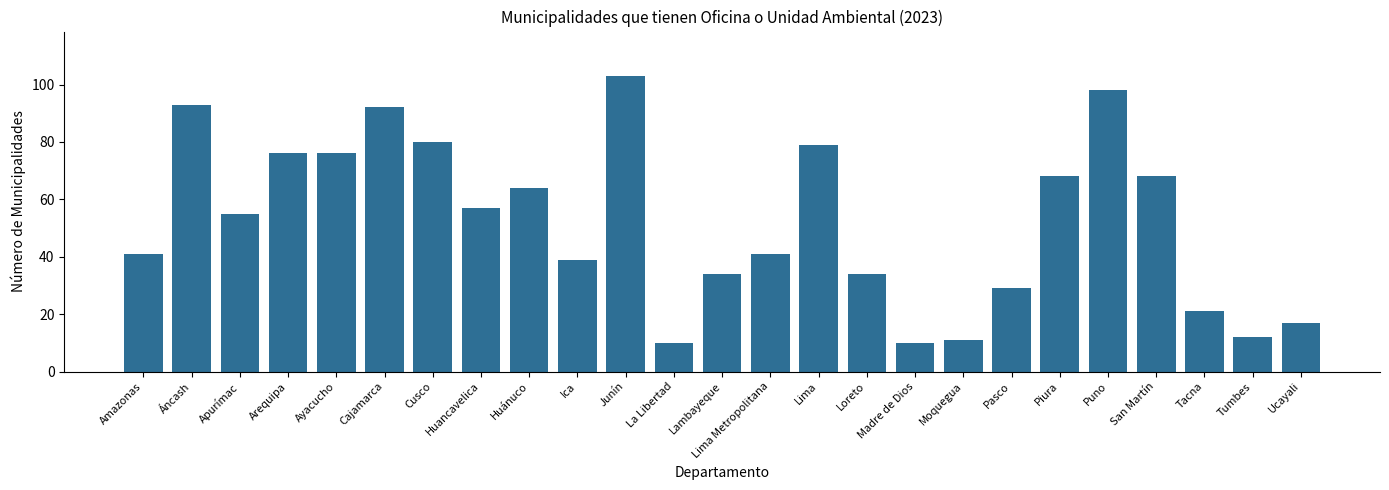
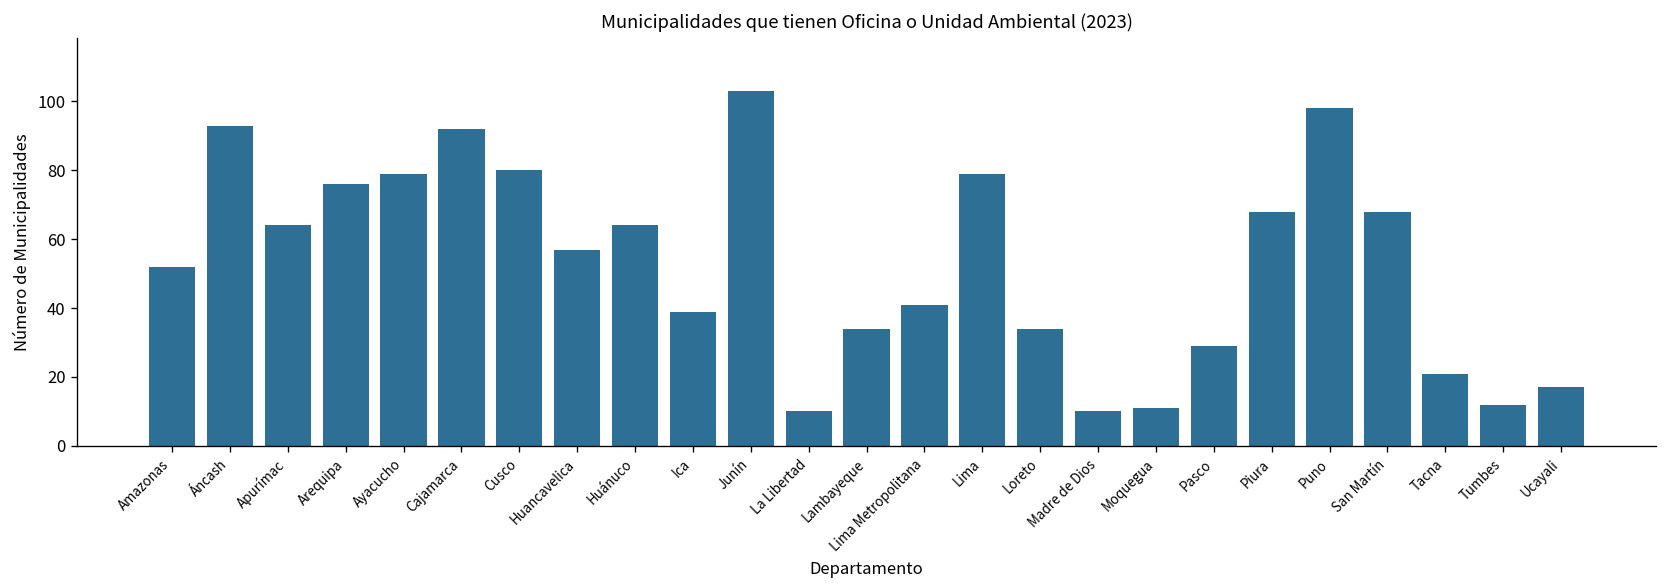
  {
-   "Amazonas": 41,
+   "Amazonas": 52,
    "Áncash": 93,
-   "Apurímac": 55,
+   "Apurímac": 64,
    "Arequipa": 76,
-   "Ayacucho": 76,
+   "Ayacucho": 79,
    "Cajamarca": 92,
    "Cusco": 80,
    "Huancavelica": 57,
    "Huánuco": 64,
    "Ica": 39,
    "Junín": 103,
    "La Libertad": 10,
    "Lambayeque": 34,
    "Lima Metropolitana": 41,
    "Lima": 79,
    "Loreto": 34,
    "Madre de Dios": 10,
    "Moquegua": 11,
    "Pasco": 29,
    "Piura": 68,
    "Puno": 98,
    "San Martín": 68,
    "Tacna": 21,
    "Tumbes": 12,
    "Ucayali": 17
  }
